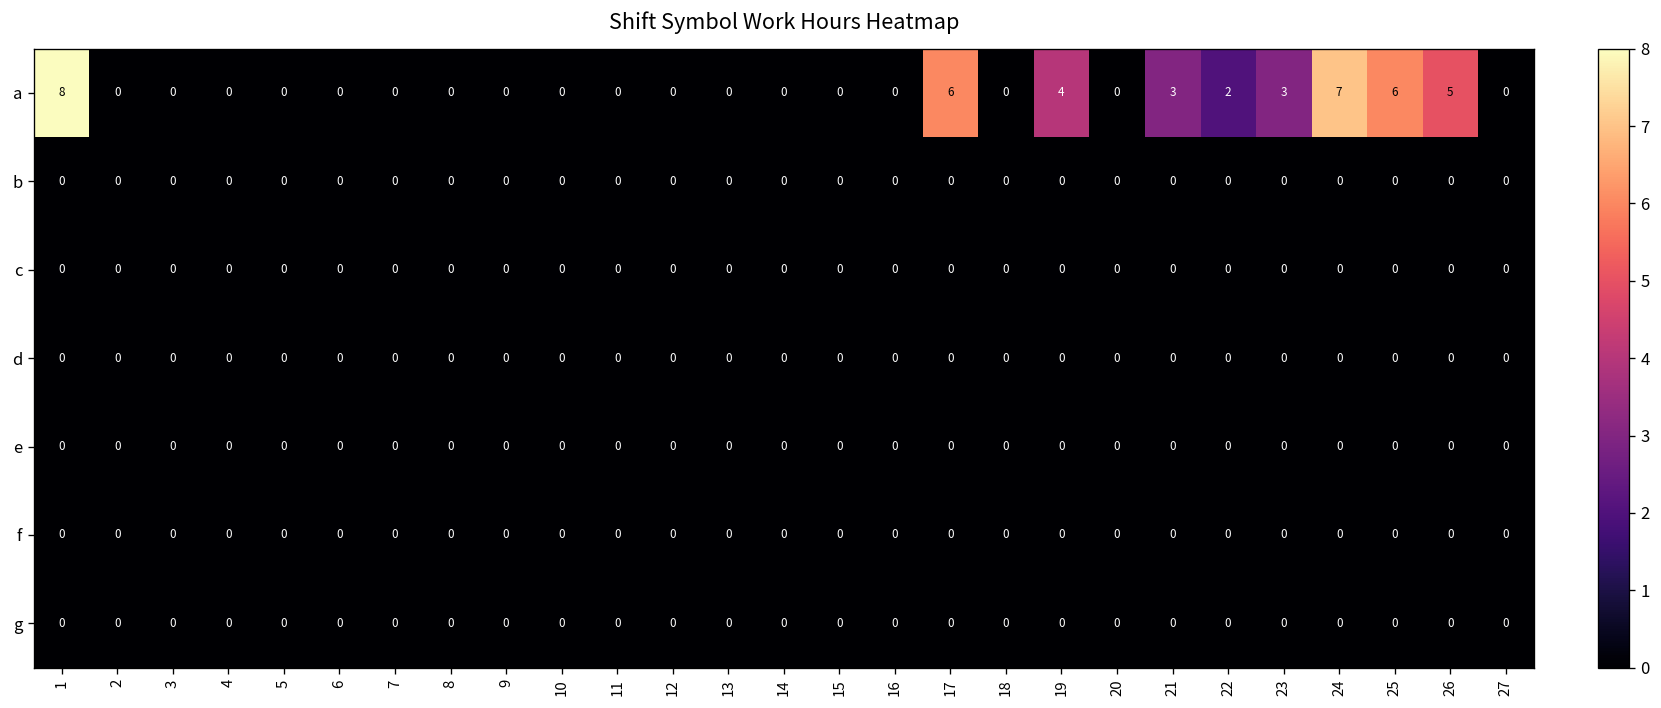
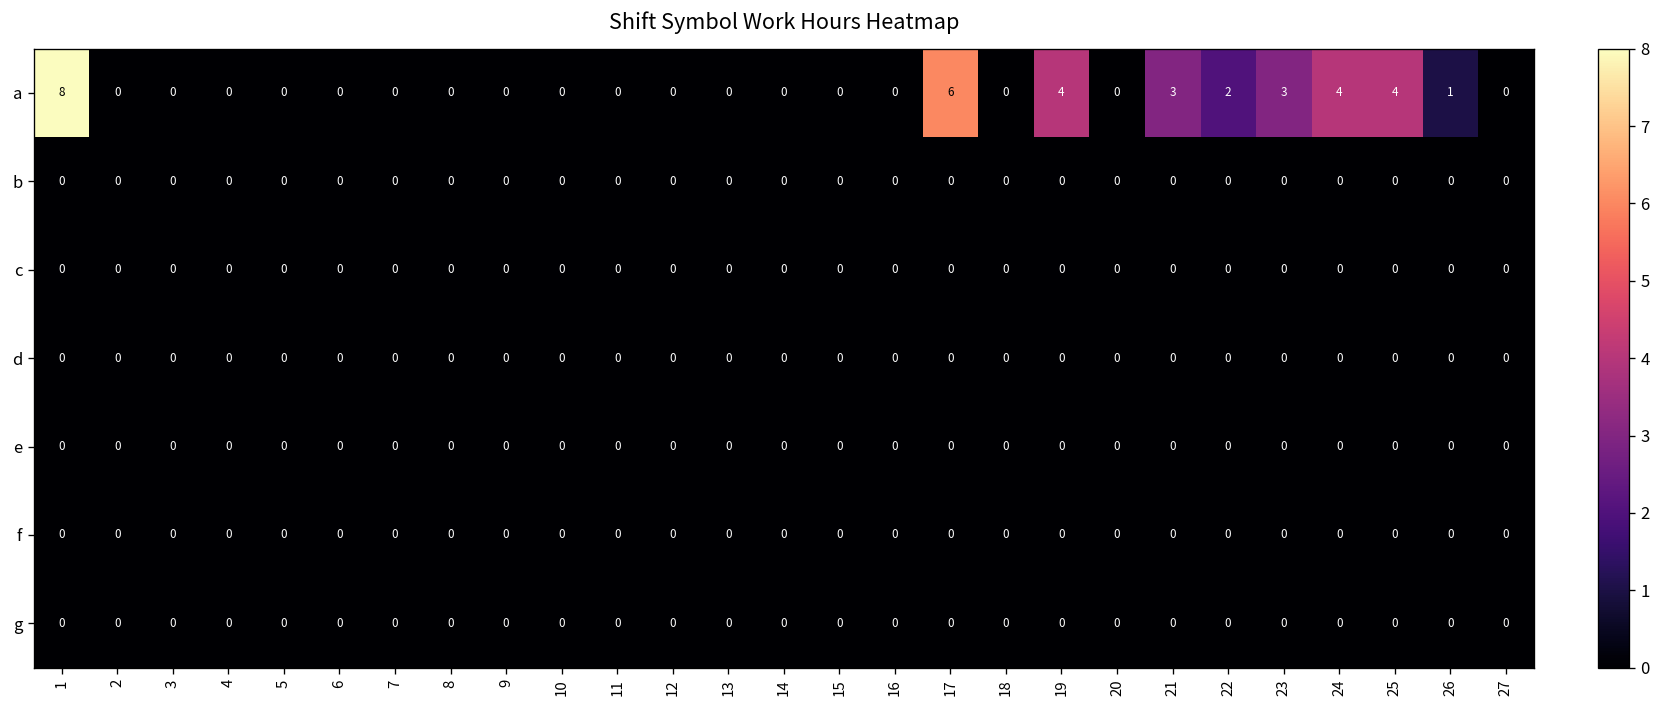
  {
    "a": {
      "1": 8,
      "2": 0,
      "3": 0,
      "4": 0,
      "5": 0,
      "6": 0,
      "7": 0,
      "8": 0,
      "9": 0,
      "10": 0,
      "11": 0,
      "12": 0,
      "13": 0,
      "14": 0,
      "15": 0,
      "16": 0,
      "17": 6,
      "18": 0,
      "19": 4,
      "20": 0,
      "21": 3,
      "22": 2,
      "23": 3,
-     "24": 7,
-     "25": 6,
-     "26": 5,
+     "24": 4,
+     "25": 4,
+     "26": 1,
      "27": 0
    },
    "b": {
      "1": 0,
      "2": 0,
      "3": 0,
      "4": 0,
      "5": 0,
      "6": 0,
      "7": 0,
      "8": 0,
      "9": 0,
      "10": 0,
      "11": 0,
      "12": 0,
      "13": 0,
      "14": 0,
      "15": 0,
      "16": 0,
      "17": 0,
      "18": 0,
      "19": 0,
      "20": 0,
      "21": 0,
      "22": 0,
      "23": 0,
      "24": 0,
      "25": 0,
      "26": 0,
      "27": 0
    },
    "c": {
      "1": 0,
      "2": 0,
      "3": 0,
      "4": 0,
      "5": 0,
      "6": 0,
      "7": 0,
      "8": 0,
      "9": 0,
      "10": 0,
      "11": 0,
      "12": 0,
      "13": 0,
      "14": 0,
      "15": 0,
      "16": 0,
      "17": 0,
      "18": 0,
      "19": 0,
      "20": 0,
      "21": 0,
      "22": 0,
      "23": 0,
      "24": 0,
      "25": 0,
      "26": 0,
      "27": 0
    },
    "d": {
      "1": 0,
      "2": 0,
      "3": 0,
      "4": 0,
      "5": 0,
      "6": 0,
      "7": 0,
      "8": 0,
      "9": 0,
      "10": 0,
      "11": 0,
      "12": 0,
      "13": 0,
      "14": 0,
      "15": 0,
      "16": 0,
      "17": 0,
      "18": 0,
      "19": 0,
      "20": 0,
      "21": 0,
      "22": 0,
      "23": 0,
      "24": 0,
      "25": 0,
      "26": 0,
      "27": 0
    },
    "e": {
      "1": 0,
      "2": 0,
      "3": 0,
      "4": 0,
      "5": 0,
      "6": 0,
      "7": 0,
      "8": 0,
      "9": 0,
      "10": 0,
      "11": 0,
      "12": 0,
      "13": 0,
      "14": 0,
      "15": 0,
      "16": 0,
      "17": 0,
      "18": 0,
      "19": 0,
      "20": 0,
      "21": 0,
      "22": 0,
      "23": 0,
      "24": 0,
      "25": 0,
      "26": 0,
      "27": 0
    },
    "f": {
      "1": 0,
      "2": 0,
      "3": 0,
      "4": 0,
      "5": 0,
      "6": 0,
      "7": 0,
      "8": 0,
      "9": 0,
      "10": 0,
      "11": 0,
      "12": 0,
      "13": 0,
      "14": 0,
      "15": 0,
      "16": 0,
      "17": 0,
      "18": 0,
      "19": 0,
      "20": 0,
      "21": 0,
      "22": 0,
      "23": 0,
      "24": 0,
      "25": 0,
      "26": 0,
      "27": 0
    },
    "g": {
      "1": 0,
      "2": 0,
      "3": 0,
      "4": 0,
      "5": 0,
      "6": 0,
      "7": 0,
      "8": 0,
      "9": 0,
      "10": 0,
      "11": 0,
      "12": 0,
      "13": 0,
      "14": 0,
      "15": 0,
      "16": 0,
      "17": 0,
      "18": 0,
      "19": 0,
      "20": 0,
      "21": 0,
      "22": 0,
      "23": 0,
      "24": 0,
      "25": 0,
      "26": 0,
      "27": 0
    }
  }
